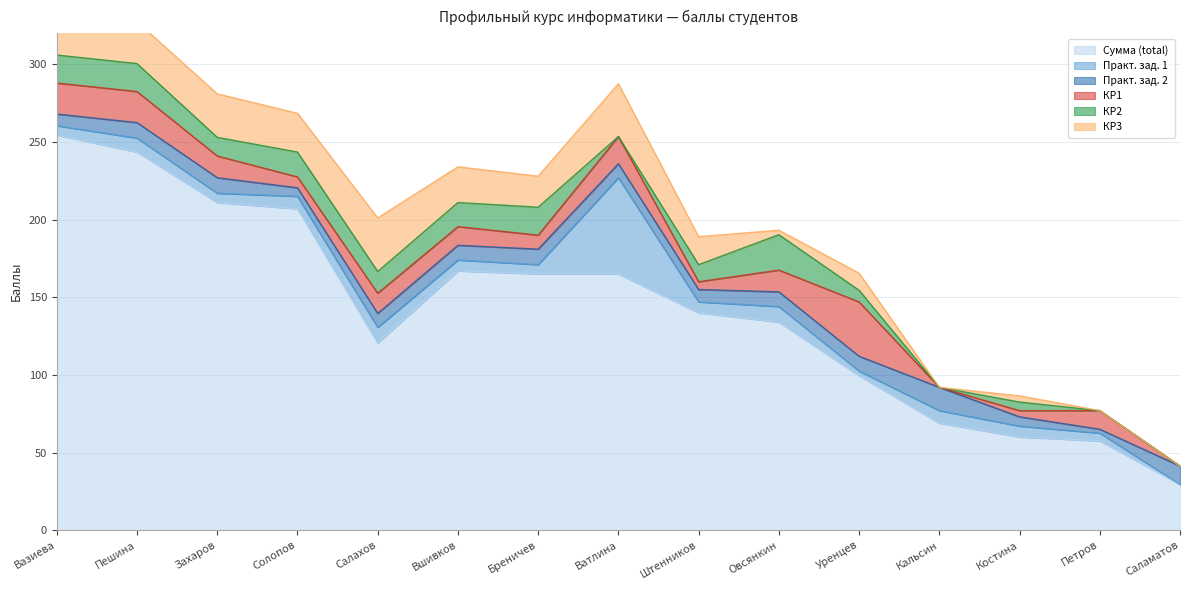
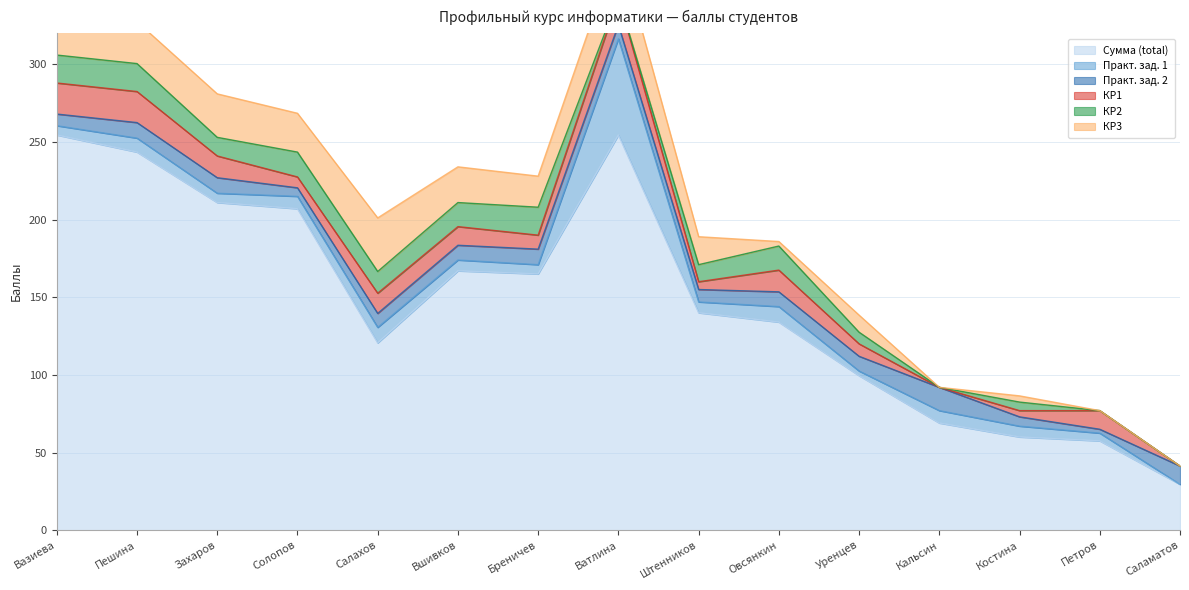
  {
    "Сумма (total)": {
      "Вазиева": 255,
      "Пешина": 244,
      "Захаров": 211,
      "Солопов": 207,
      "Салахов": 121,
      "Вшивков": 167,
      "Бреничев": 165,
-     "Ватлина": 165,
+     "Ватлина": 255,
      "Штенников": 140,
      "Овсянкин": 134,
      "Уренцев": 100,
      "Кальсин": 69,
      "Костина": 60,
      "Петров": 58
    },
    "Практ. зад. 1": {
      "Вазиева": 6,
      "Пешина": 9,
      "Захаров": 6,
      "Солопов": 8,
      "Салахов": 10,
      "Вшивков": 7,
      "Бреничев": 6,
      "Ватлина": 62,
      "Штенников": 7,
      "Овсянкин": 10,
      "Уренцев": 3,
      "Кальсин": 8,
      "Костина": 7,
      "Петров": 5
    },
    "Практ. зад. 2": {
      "Вазиева": 8,
      "Пешина": 10,
      "Захаров": 10,
      "Солопов": 6,
      "Салахов": 9,
      "Вшивков": 10,
      "Бреничев": 10,
      "Штенников": 8,
      "Овсянкин": 10,
      "Уренцев": 10,
      "Костина": 6,
      "Петров": 3
    },
    "КР1": {
      "Вазиева": 20,
      "Пешина": 20,
      "Захаров": 14,
      "Солопов": 7,
      "Салахов": 13,
      "Вшивков": 12,
      "Бреничев": 9,
      "Штенников": 5,
      "Овсянкин": 14,
-     "Уренцев": 35,
+     "Уренцев": 8,
      "Костина": 4
    },
    "КР2": {
      "Вазиева": 18,
      "Пешина": 18,
      "Захаров": 12,
      "Солопов": 16,
      "Салахов": 14,
      "Вшивков": 16,
      "Бреничев": 18,
      "Штенников": 11,
-     "Овсянкин": 23,
+     "Овсянкин": 16,
      "Уренцев": 8,
      "Костина": 6
    },
    "КР3": {
      "Захаров": 28,
      "Солопов": 25,
      "Салахов": 35,
      "Вшивков": 23,
      "Бреничев": 20,
      "Штенников": 18,
      "Овсянкин": 3,
      "Уренцев": 11,
      "Костина": 4
    }
  }
